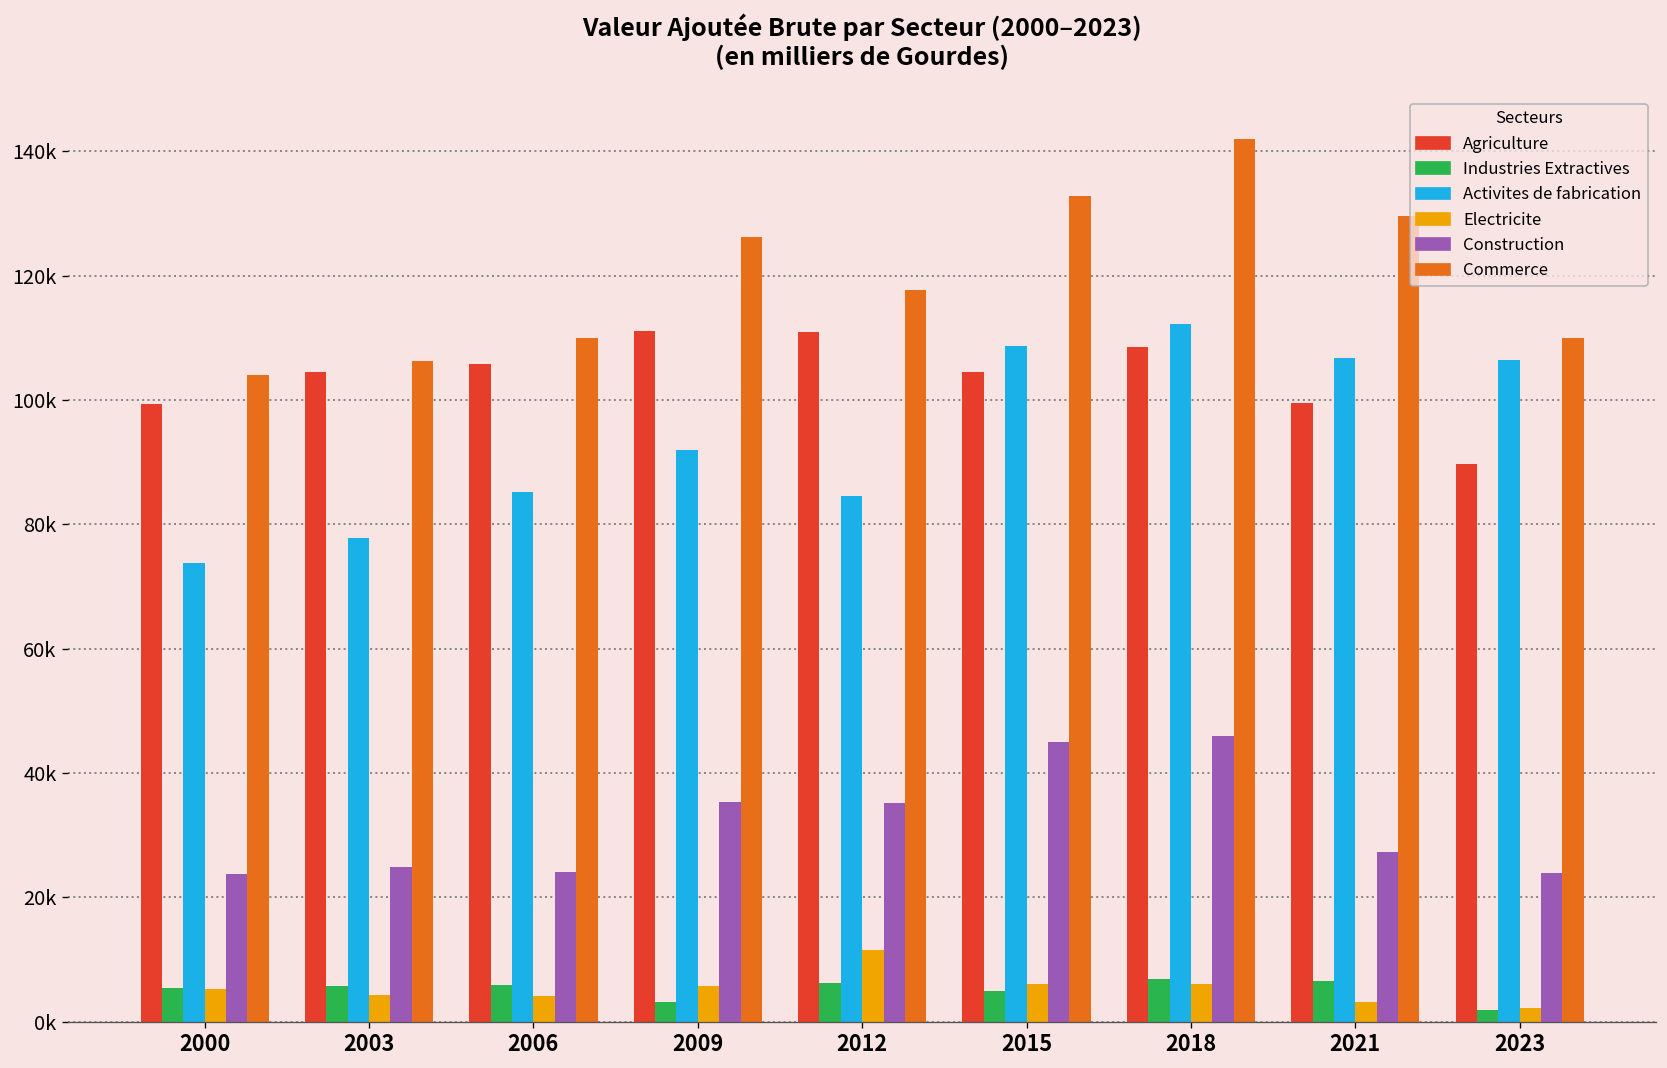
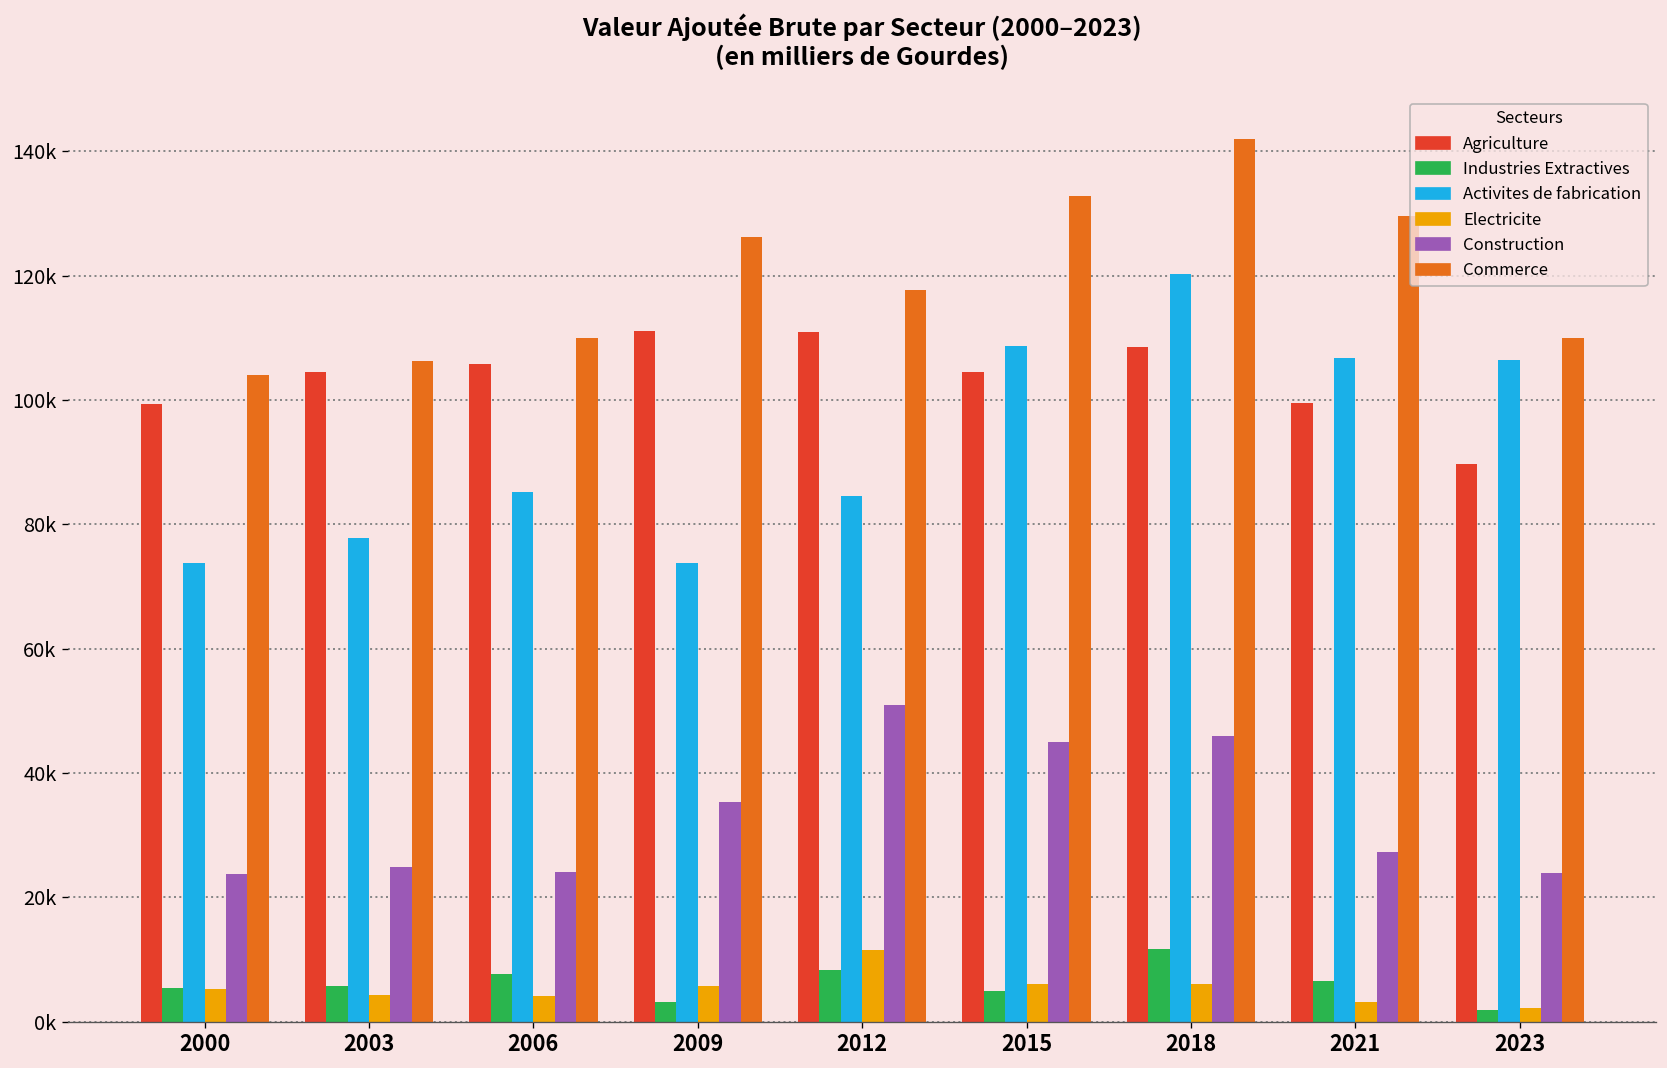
  {
    "Industries Extractives": {
      "2000": 5000,
      "2003": 6000,
-     "2006": 6000,
+     "2006": 8000,
      "2009": 3000,
-     "2012": 6000,
+     "2012": 8000,
      "2015": 5000,
-     "2018": 7000,
+     "2018": 12000,
      "2021": 7000,
      "2023": 2000
    },
    "Activites de fabrication": {
      "2000": 74000,
      "2003": 78000,
      "2006": 85000,
-     "2009": 92000,
+     "2009": 74000,
      "2012": 85000,
      "2015": 109000,
-     "2018": 112000,
+     "2018": 120000,
      "2021": 107000,
      "2023": 106000
    },
    "Electricite": {
      "2000": 5000,
      "2003": 4000,
      "2006": 4000,
      "2009": 6000,
      "2012": 12000,
      "2015": 6000,
      "2018": 6000,
      "2021": 3000,
      "2023": 2000
    },
    "Construction": {
      "2000": 24000,
      "2003": 25000,
      "2006": 24000,
      "2009": 35000,
-     "2012": 35000,
+     "2012": 51000,
      "2015": 45000,
      "2018": 46000,
      "2021": 27000,
      "2023": 24000
    }
  }
